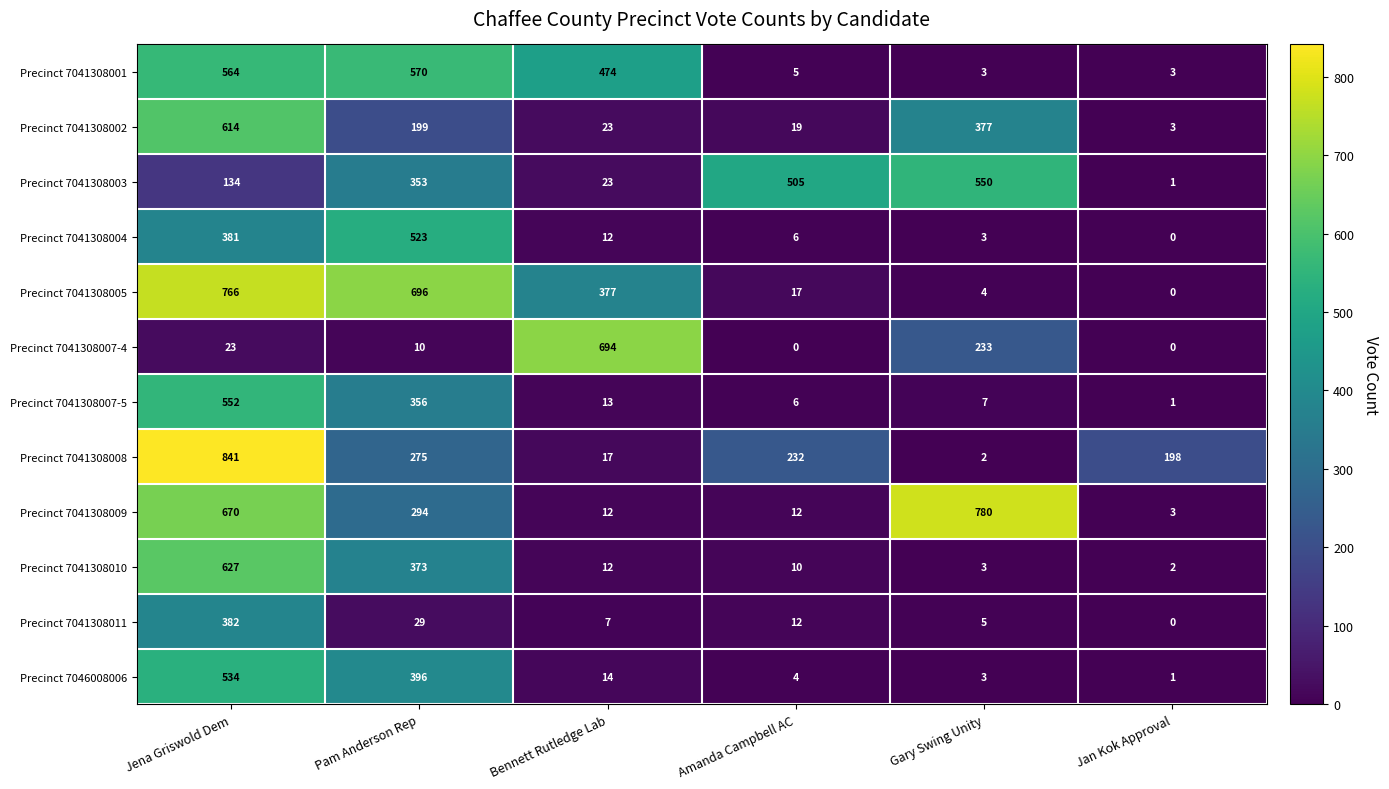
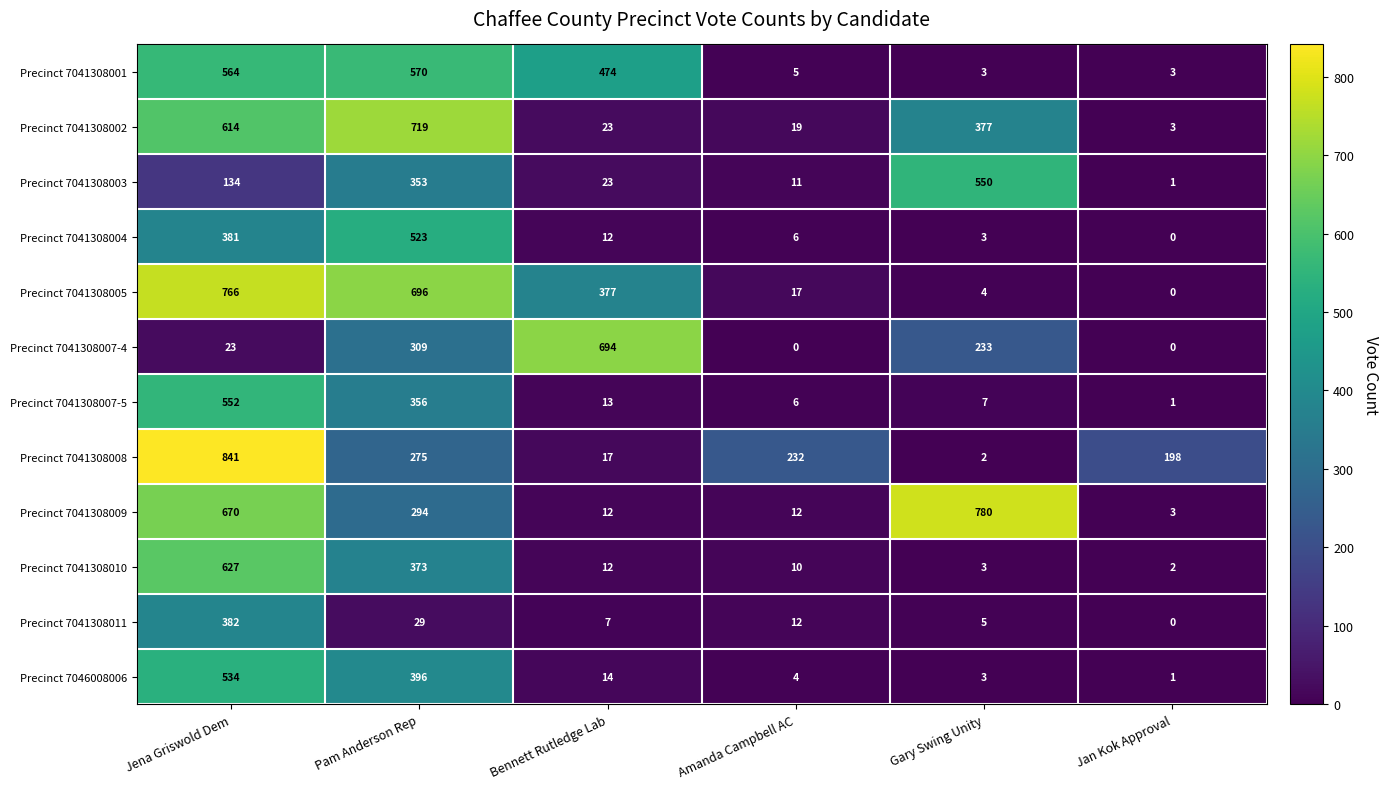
  {
    "Precinct 7041308001": {
      "Jena Griswold Dem": 564,
      "Pam Anderson Rep": 570,
      "Bennett Rutledge Lab": 474,
      "Amanda Campbell AC": 5,
      "Gary Swing Unity": 3,
      "Jan Kok Approval": 3
    },
    "Precinct 7041308002": {
      "Jena Griswold Dem": 614,
-     "Pam Anderson Rep": 199,
+     "Pam Anderson Rep": 719,
      "Bennett Rutledge Lab": 23,
      "Amanda Campbell AC": 19,
      "Gary Swing Unity": 377,
      "Jan Kok Approval": 3
    },
    "Precinct 7041308003": {
      "Jena Griswold Dem": 134,
      "Pam Anderson Rep": 353,
      "Bennett Rutledge Lab": 23,
-     "Amanda Campbell AC": 505,
+     "Amanda Campbell AC": 11,
      "Gary Swing Unity": 550,
      "Jan Kok Approval": 1
    },
    "Precinct 7041308004": {
      "Jena Griswold Dem": 381,
      "Pam Anderson Rep": 523,
      "Bennett Rutledge Lab": 12,
      "Amanda Campbell AC": 6,
      "Gary Swing Unity": 3,
      "Jan Kok Approval": 0
    },
    "Precinct 7041308005": {
      "Jena Griswold Dem": 766,
      "Pam Anderson Rep": 696,
      "Bennett Rutledge Lab": 377,
      "Amanda Campbell AC": 17,
      "Gary Swing Unity": 4,
      "Jan Kok Approval": 0
    },
    "Precinct 7041308007-4": {
      "Jena Griswold Dem": 23,
-     "Pam Anderson Rep": 10,
+     "Pam Anderson Rep": 309,
      "Bennett Rutledge Lab": 694,
      "Amanda Campbell AC": 0,
      "Gary Swing Unity": 233,
      "Jan Kok Approval": 0
    },
    "Precinct 7041308007-5": {
      "Jena Griswold Dem": 552,
      "Pam Anderson Rep": 356,
      "Bennett Rutledge Lab": 13,
      "Amanda Campbell AC": 6,
      "Gary Swing Unity": 7,
      "Jan Kok Approval": 1
    },
    "Precinct 7041308008": {
      "Jena Griswold Dem": 841,
      "Pam Anderson Rep": 275,
      "Bennett Rutledge Lab": 17,
      "Amanda Campbell AC": 232,
      "Gary Swing Unity": 2,
      "Jan Kok Approval": 198
    },
    "Precinct 7041308009": {
      "Jena Griswold Dem": 670,
      "Pam Anderson Rep": 294,
      "Bennett Rutledge Lab": 12,
      "Amanda Campbell AC": 12,
      "Gary Swing Unity": 780,
      "Jan Kok Approval": 3
    },
    "Precinct 7041308010": {
      "Jena Griswold Dem": 627,
      "Pam Anderson Rep": 373,
      "Bennett Rutledge Lab": 12,
      "Amanda Campbell AC": 10,
      "Gary Swing Unity": 3,
      "Jan Kok Approval": 2
    },
    "Precinct 7041308011": {
      "Jena Griswold Dem": 382,
      "Pam Anderson Rep": 29,
      "Bennett Rutledge Lab": 7,
      "Amanda Campbell AC": 12,
      "Gary Swing Unity": 5,
      "Jan Kok Approval": 0
    },
    "Precinct 7046008006": {
      "Jena Griswold Dem": 534,
      "Pam Anderson Rep": 396,
      "Bennett Rutledge Lab": 14,
      "Amanda Campbell AC": 4,
      "Gary Swing Unity": 3,
      "Jan Kok Approval": 1
    }
  }
